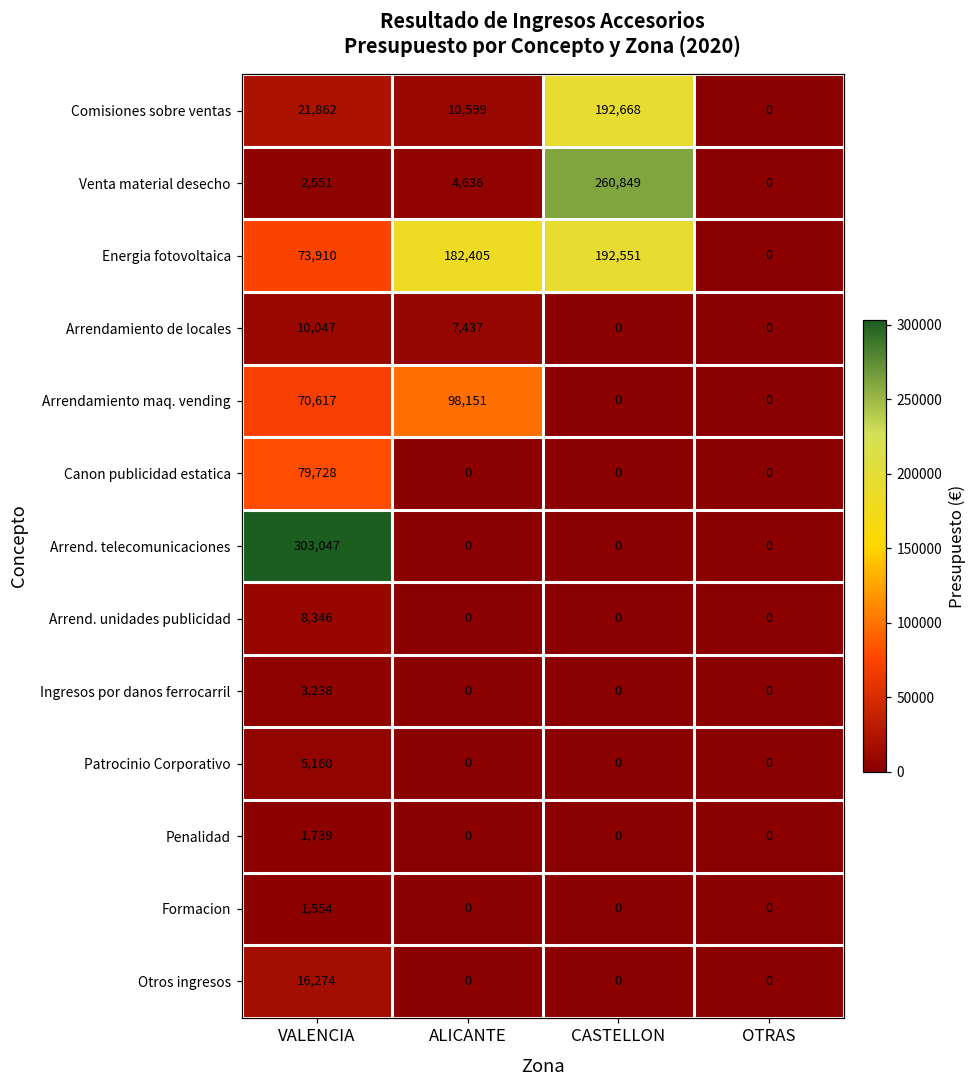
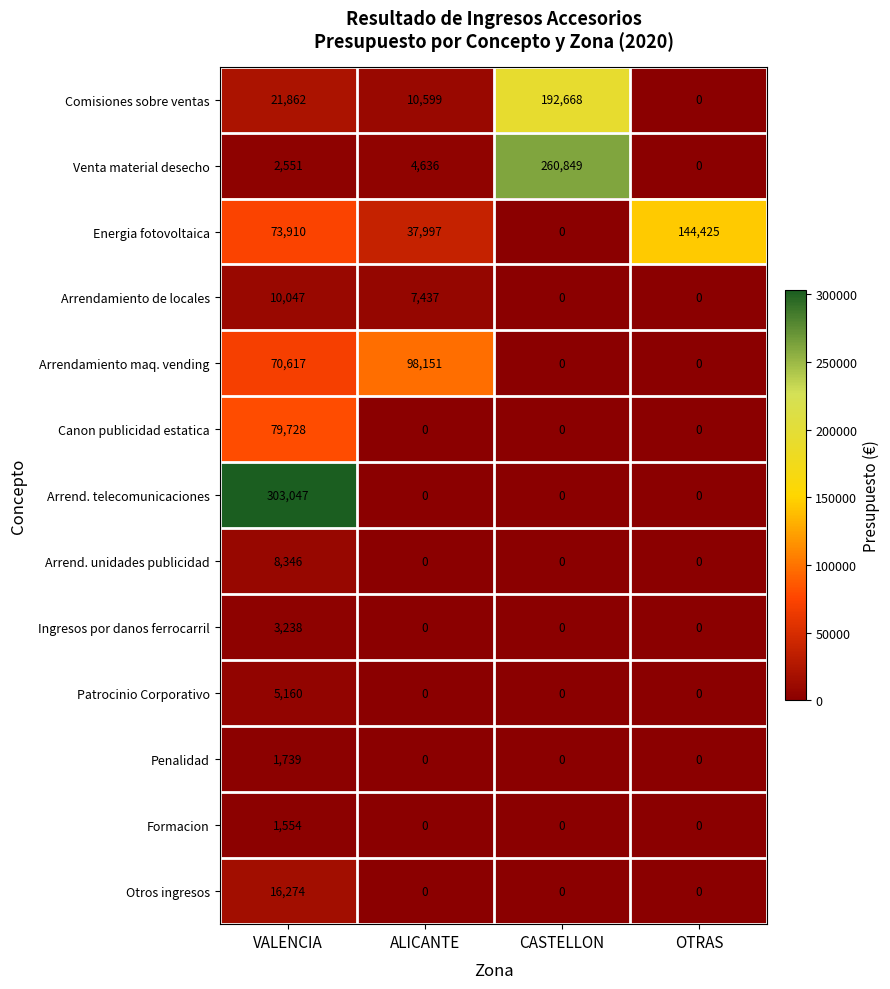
  {
    "Comisiones sobre ventas": {
      "VALENCIA": "21,862",
      "ALICANTE": "10,599",
      "CASTELLON": "192,668",
      "OTRAS": "0"
    },
    "Venta material desecho": {
      "VALENCIA": "2,551",
      "ALICANTE": "4,636",
      "CASTELLON": "260,849",
      "OTRAS": "0"
    },
    "Energia fotovoltaica": {
      "VALENCIA": "73,910",
-     "ALICANTE": "182,405",
-     "CASTELLON": "192,551",
-     "OTRAS": "0"
+     "ALICANTE": "37,997",
+     "CASTELLON": "0",
+     "OTRAS": "144,425"
    },
    "Arrendamiento de locales": {
      "VALENCIA": "10,047",
      "ALICANTE": "7,437",
      "CASTELLON": "0",
      "OTRAS": "0"
    },
    "Arrendamiento maq. vending": {
      "VALENCIA": "70,617",
      "ALICANTE": "98,151",
      "CASTELLON": "0",
      "OTRAS": "0"
    },
    "Canon publicidad estatica": {
      "VALENCIA": "79,728",
      "ALICANTE": "0",
      "CASTELLON": "0",
      "OTRAS": "0"
    },
    "Arrend. telecomunicaciones": {
      "VALENCIA": "303,047",
      "ALICANTE": "0",
      "CASTELLON": "0",
      "OTRAS": "0"
    },
    "Arrend. unidades publicidad": {
      "VALENCIA": "8,346",
      "ALICANTE": "0",
      "CASTELLON": "0",
      "OTRAS": "0"
    },
    "Ingresos por danos ferrocarril": {
      "VALENCIA": "3,238",
      "ALICANTE": "0",
      "CASTELLON": "0",
      "OTRAS": "0"
    },
    "Patrocinio Corporativo": {
      "VALENCIA": "5,160",
      "ALICANTE": "0",
      "CASTELLON": "0",
      "OTRAS": "0"
    },
    "Penalidad": {
      "VALENCIA": "1,739",
      "ALICANTE": "0",
      "CASTELLON": "0",
      "OTRAS": "0"
    },
    "Formacion": {
      "VALENCIA": "1,554",
      "ALICANTE": "0",
      "CASTELLON": "0",
      "OTRAS": "0"
    },
    "Otros ingresos": {
      "VALENCIA": "16,274",
      "ALICANTE": "0",
      "CASTELLON": "0",
      "OTRAS": "0"
    }
  }
